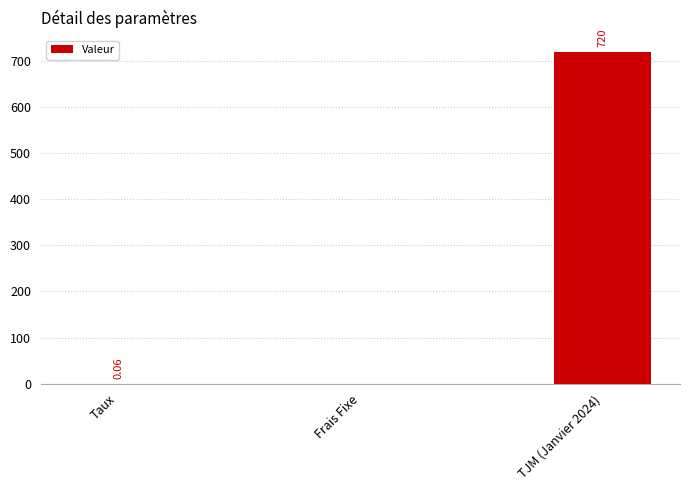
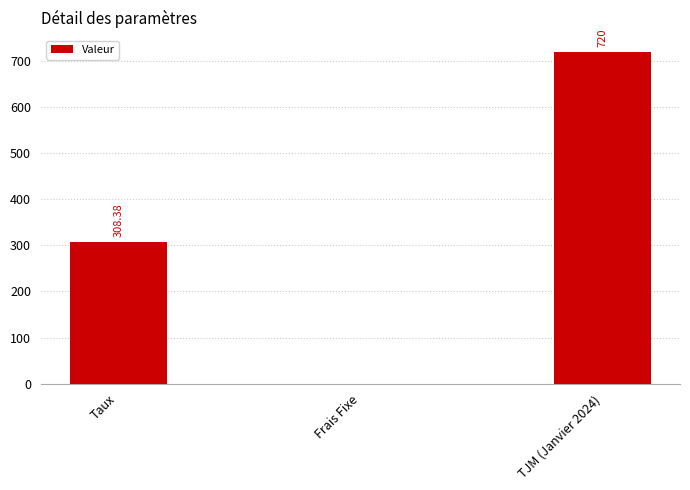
  {
-   "Taux": 0.06,
+   "Taux": 308.38,
    "TJM (Janvier 2024)": 720
  }
